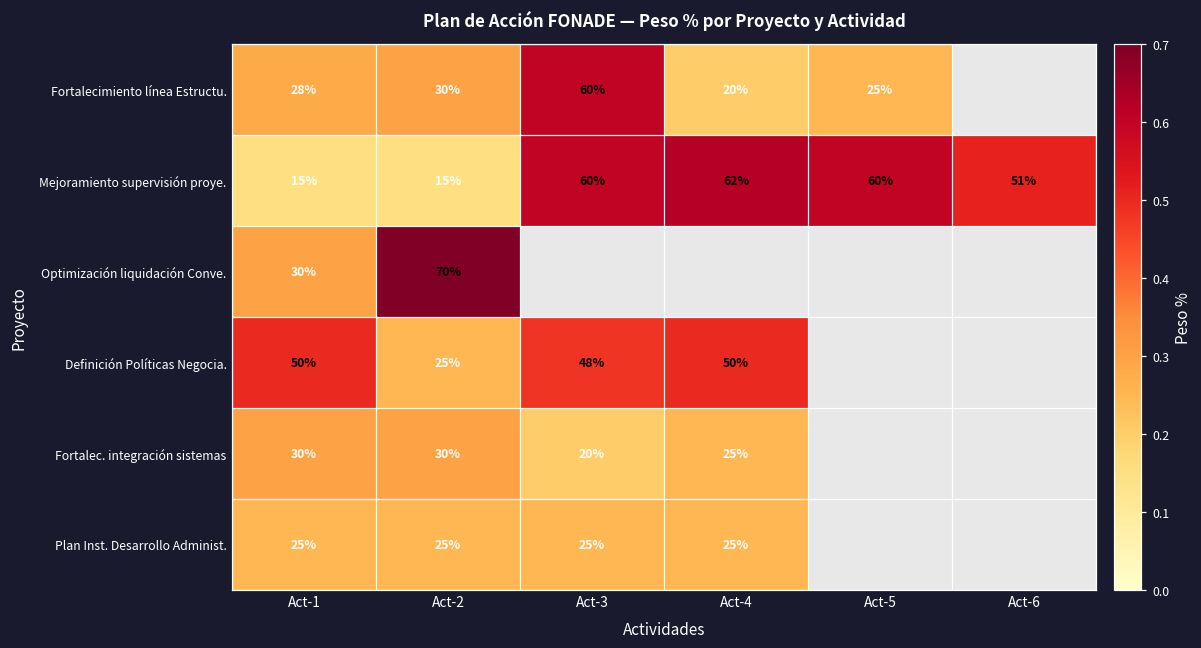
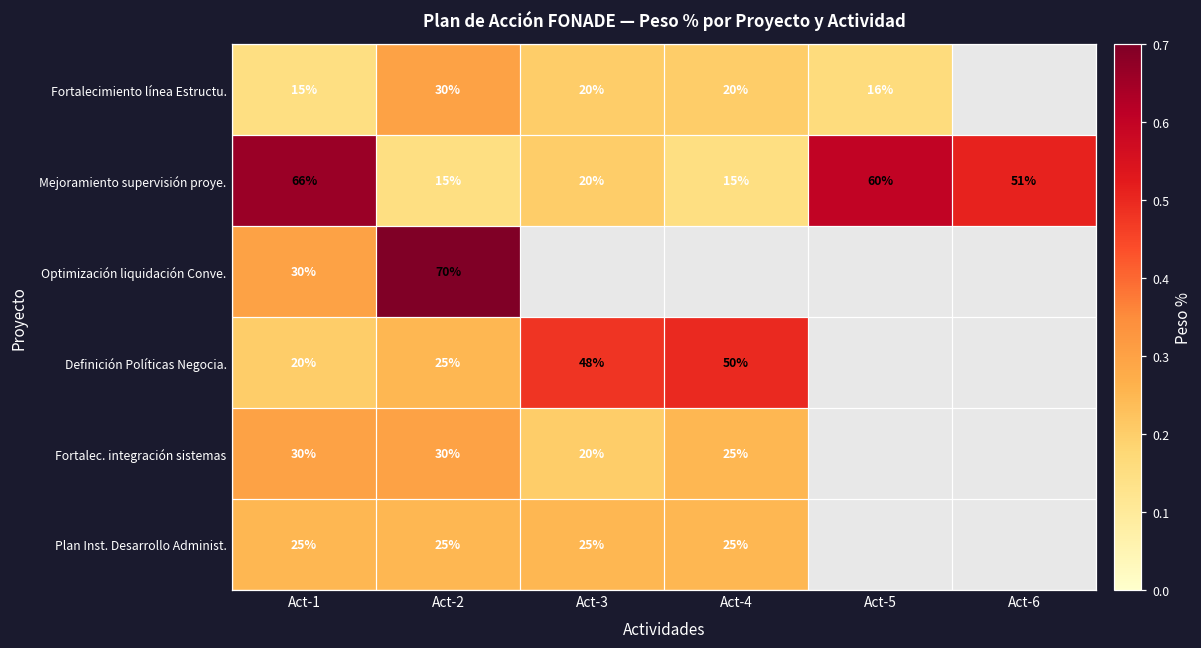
  {
    "Fortalecimiento línea Estructu.": {
-     "Act-1": "28%",
+     "Act-1": "15%",
      "Act-2": "30%",
-     "Act-3": "60%",
+     "Act-3": "20%",
      "Act-4": "20%",
-     "Act-5": "25%"
+     "Act-5": "16%"
    },
    "Mejoramiento supervisión proye.": {
-     "Act-1": "15%",
+     "Act-1": "66%",
      "Act-2": "15%",
-     "Act-3": "60%",
-     "Act-4": "62%",
+     "Act-3": "20%",
+     "Act-4": "15%",
      "Act-5": "60%",
      "Act-6": "51%"
    },
    "Optimización liquidación Conve.": {
      "Act-1": "30%",
      "Act-2": "70%"
    },
    "Definición Políticas Negocia.": {
-     "Act-1": "50%",
+     "Act-1": "20%",
      "Act-2": "25%",
      "Act-3": "48%",
      "Act-4": "50%"
    },
    "Fortalec. integración sistemas": {
      "Act-1": "30%",
      "Act-2": "30%",
      "Act-3": "20%",
      "Act-4": "25%"
    },
    "Plan Inst. Desarrollo Administ.": {
      "Act-1": "25%",
      "Act-2": "25%",
      "Act-3": "25%",
      "Act-4": "25%"
    }
  }
